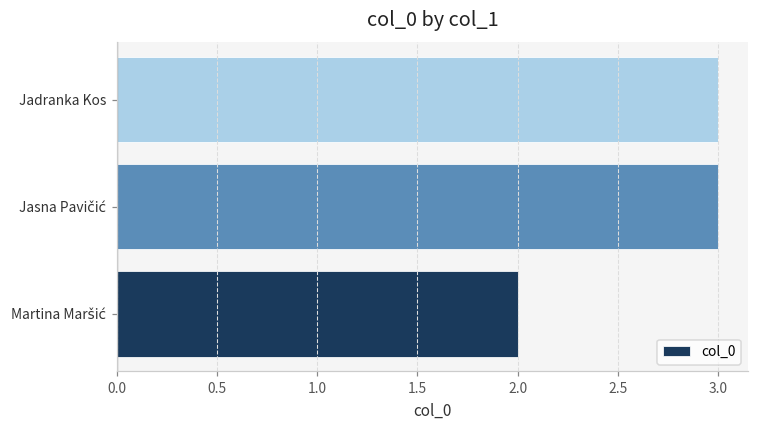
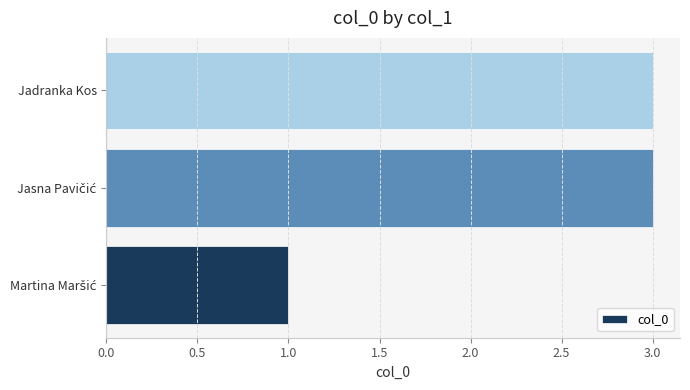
  {
    "Jadranka Kos": 3,
    "Jasna Pavičić": 3,
-   "Martina Maršić": 2
+   "Martina Maršić": 1
  }
